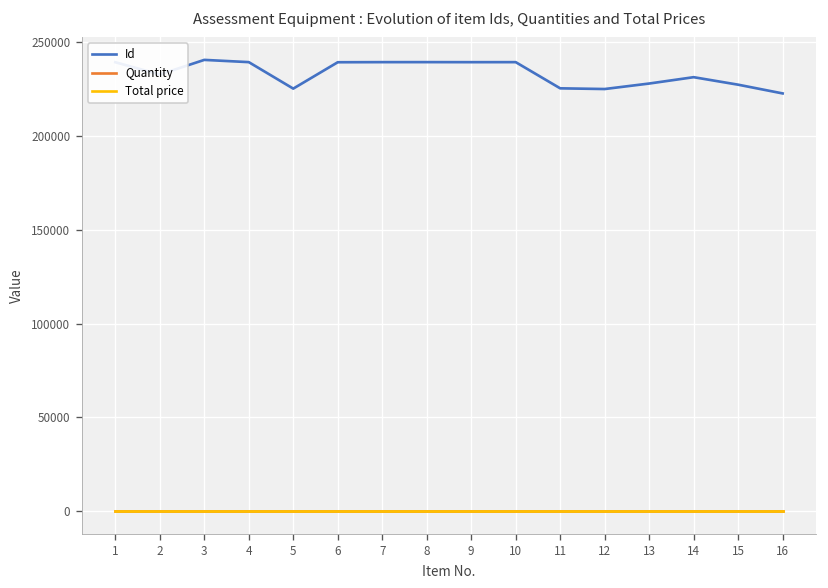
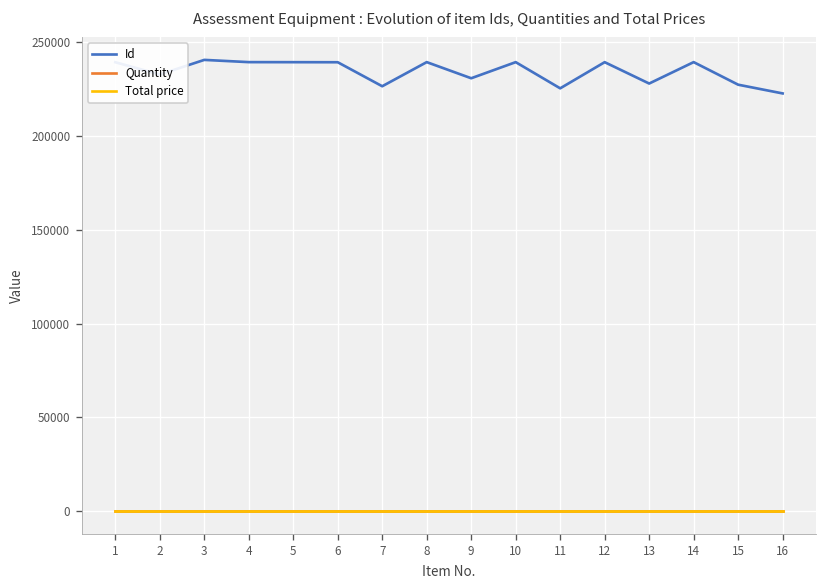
  {
    "Id": {
      "3": 241000,
      "4": 239000,
-     "5": 225000,
+     "5": 239000,
      "6": 239000,
-     "7": 239000,
+     "7": 227000,
      "8": 239000,
-     "9": 239000,
+     "9": 231000,
      "10": 239000,
      "11": 225000,
-     "12": 225000,
+     "12": 239000,
      "13": 228000,
-     "14": 231000,
+     "14": 239000,
      "15": 227000,
      "16": 223000
    },
    "Total price": {
      "1": 0,
      "2": 0,
      "3": 0,
      "4": 0,
      "5": 0,
      "6": 0,
      "7": 0,
      "8": 0,
      "9": 0,
      "10": 0,
      "11": 0,
      "12": 0,
      "13": 0,
      "14": 0,
      "15": 0,
      "16": 0
    }
  }
